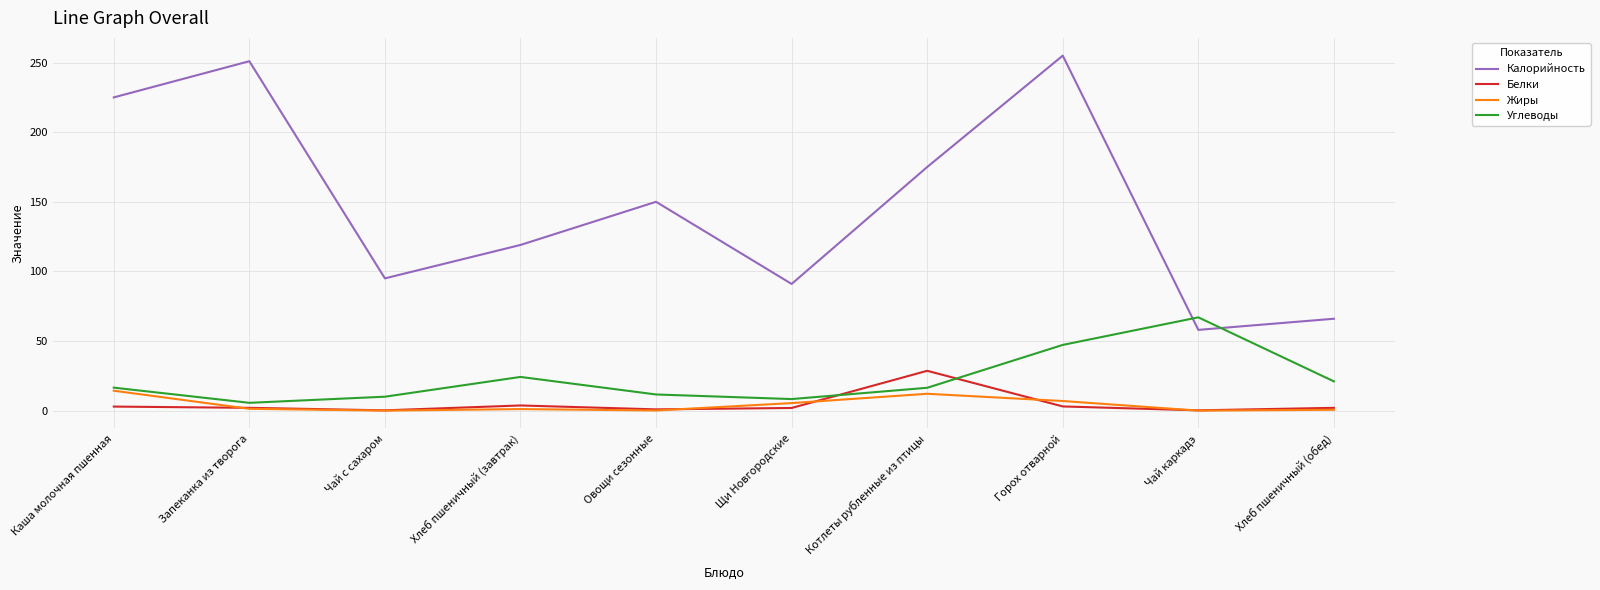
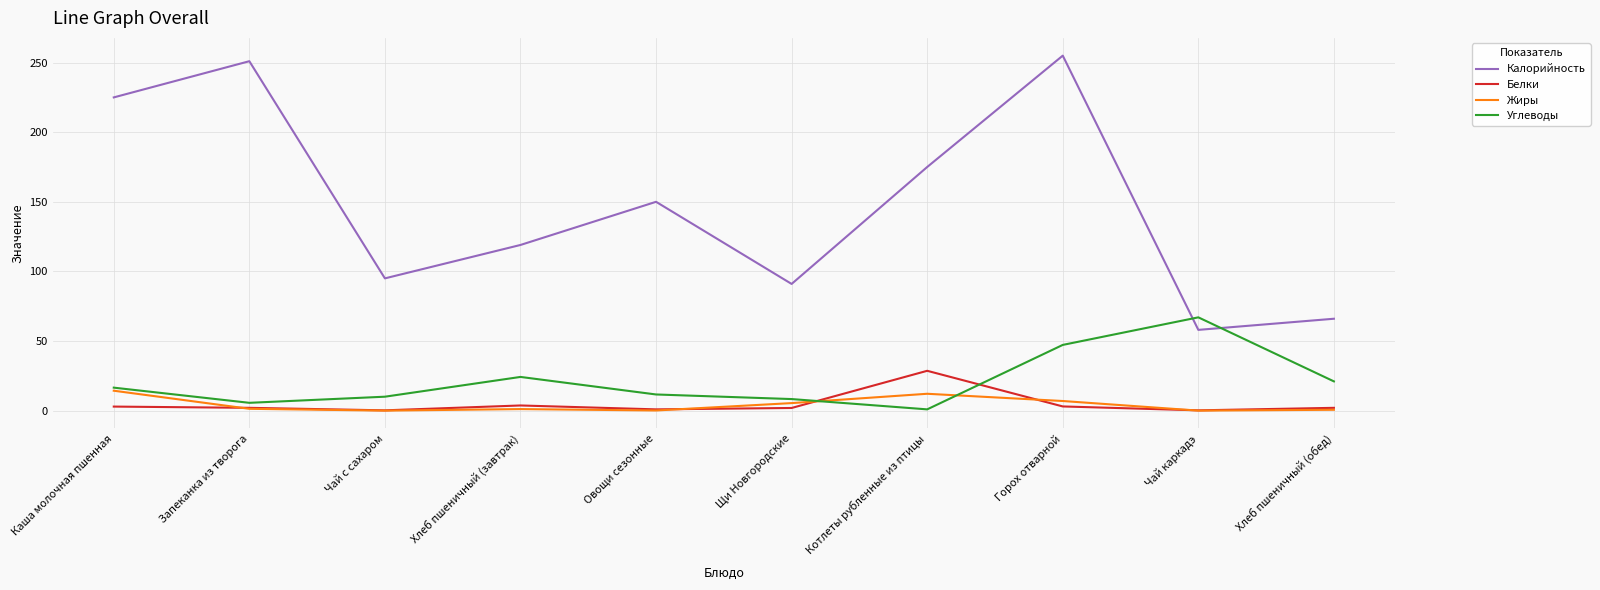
  {
    "Калорийность": {
      "Каша молочная пшенная": 225,
      "Запеканка из творога": 251,
      "Чай с сахаром": 95,
      "Хлеб пшеничный (завтрак)": 119,
      "Овощи сезонные": 150,
      "Щи Новгородские": 91,
      "Котлеты рубленные из птицы": 175,
      "Горох отварной": 255,
      "Чай каркадэ": 58,
      "Хлеб пшеничный (обед)": 66
    },
    "Белки": {
      "Каша молочная пшенная": 3,
      "Хлеб пшеничный (завтрак)": 4,
      "Щи Новгородские": 2,
      "Котлеты рубленные из птицы": 29,
      "Горох отварной": 3
    },
    "Жиры": {
      "Каша молочная пшенная": 14,
      "Хлеб пшеничный (завтрак)": 1,
      "Щи Новгородские": 5,
      "Котлеты рубленные из птицы": 12,
      "Горох отварной": 7
    },
    "Углеводы": {
      "Каша молочная пшенная": 17,
      "Запеканка из творога": 6,
      "Чай с сахаром": 10,
      "Хлеб пшеничный (завтрак)": 24,
      "Овощи сезонные": 12,
      "Щи Новгородские": 8,
-     "Котлеты рубленные из птицы": 16,
+     "Котлеты рубленные из птицы": 1,
      "Горох отварной": 47,
      "Чай каркадэ": 67,
      "Хлеб пшеничный (обед)": 21
    }
  }
